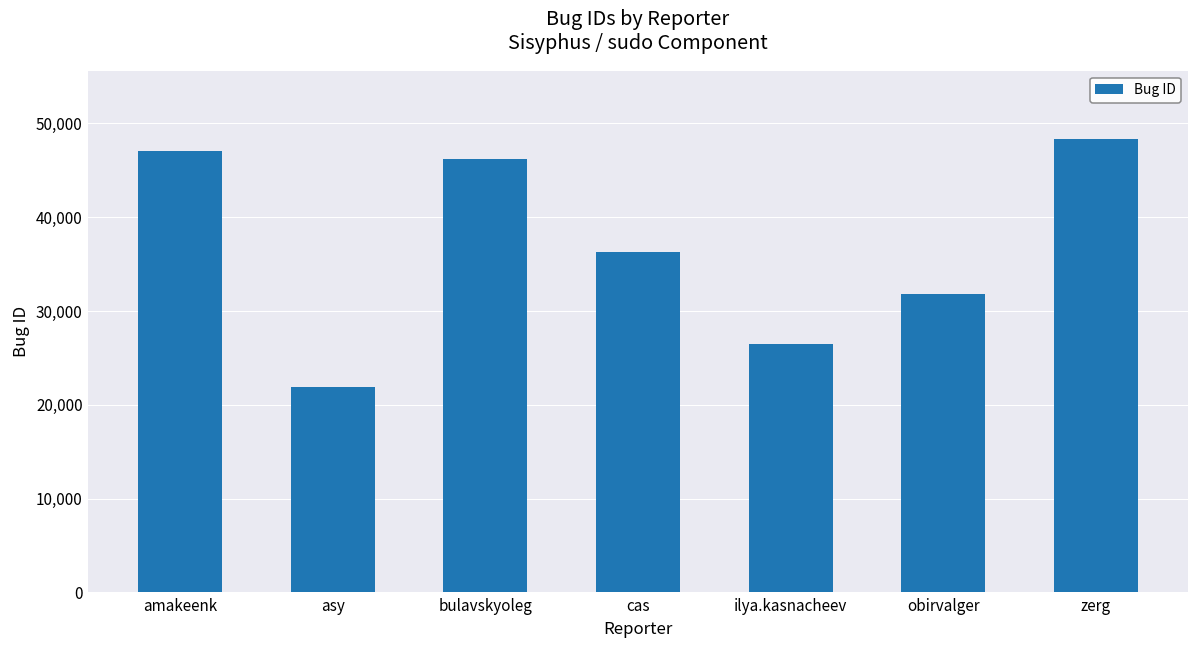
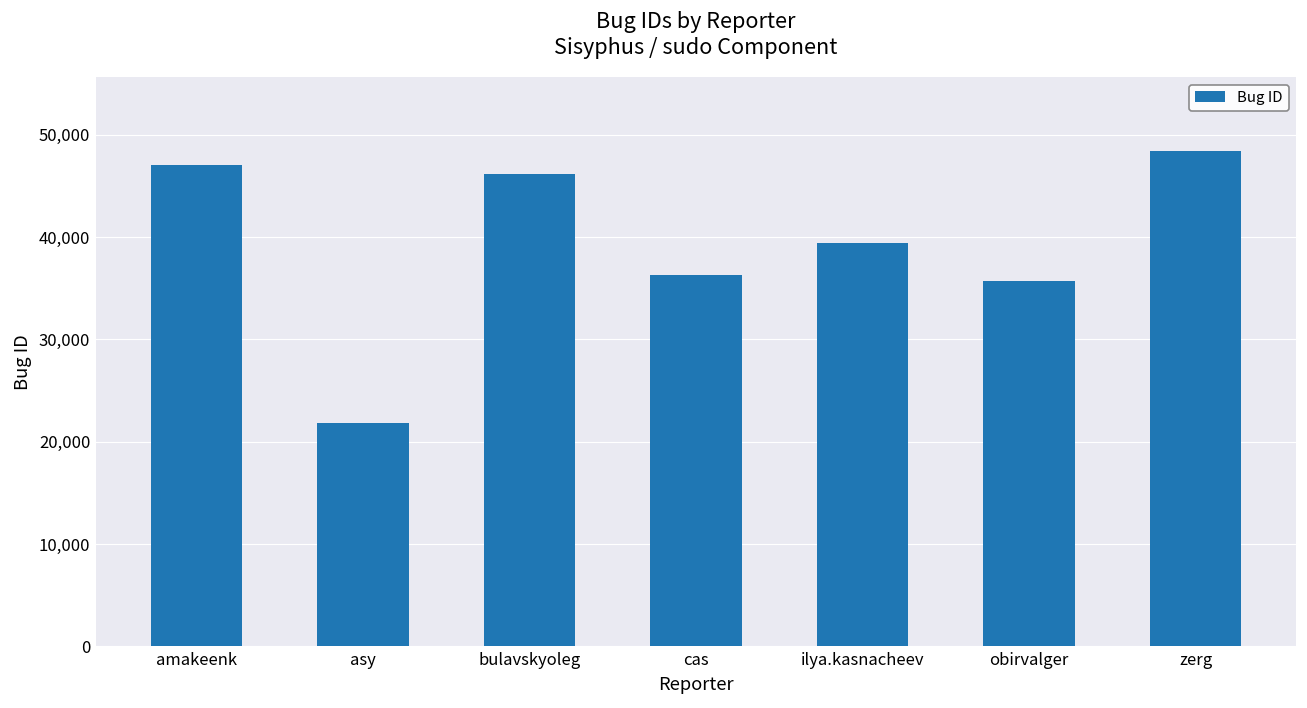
  {
    "amakeenk": "47,000",
    "asy": "22,000",
    "bulavskyoleg": "46,000",
    "cas": "36,000",
-   "ilya.kasnacheev": "27,000",
-   "obirvalger": "32,000",
+   "ilya.kasnacheev": "39,000",
+   "obirvalger": "36,000",
    "zerg": "48,000"
  }
